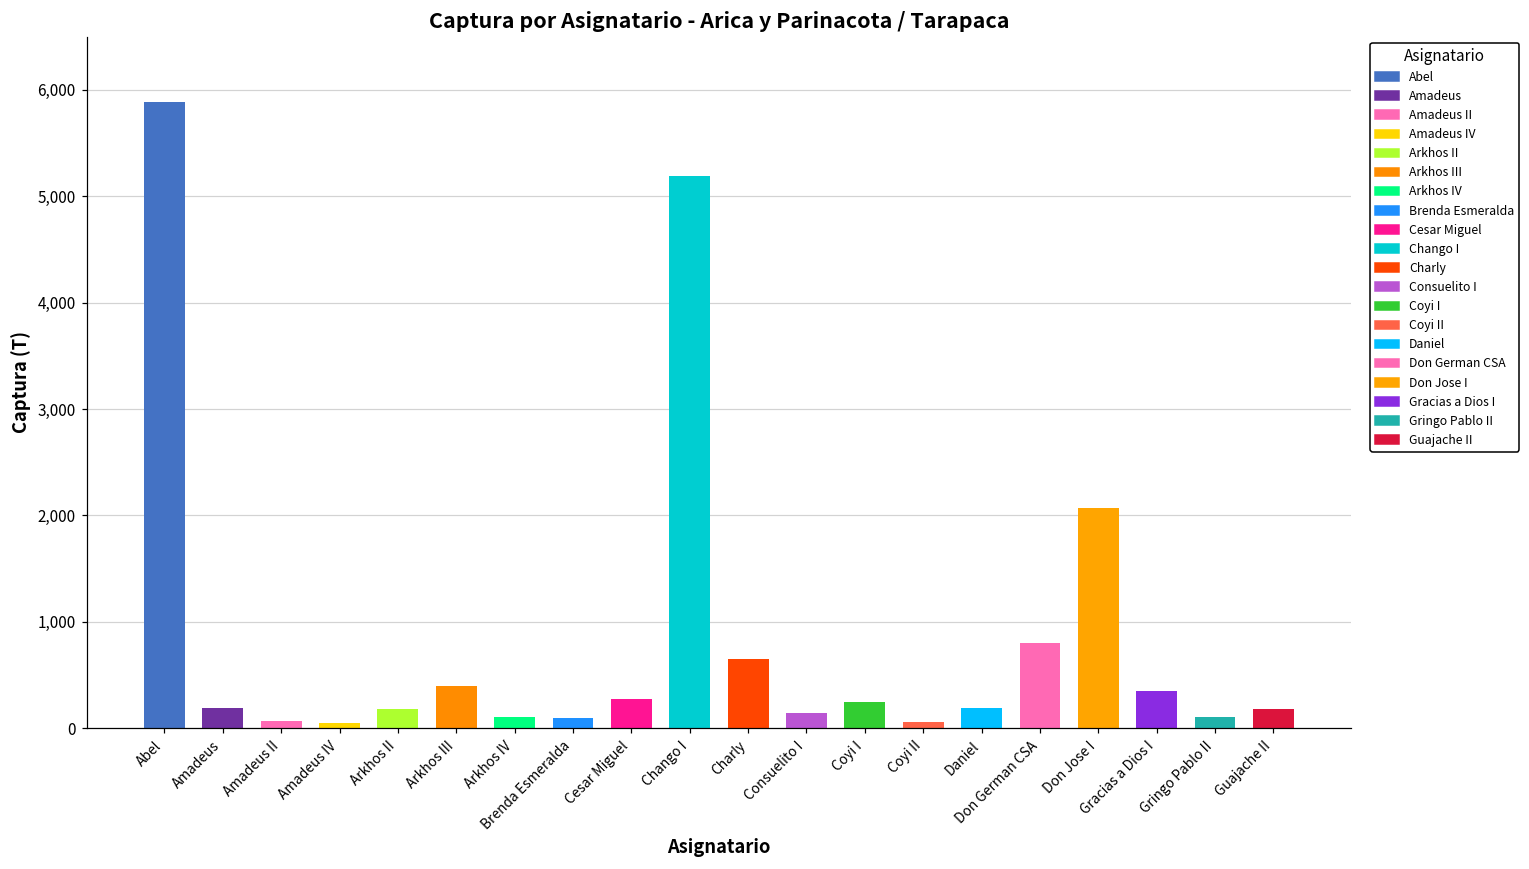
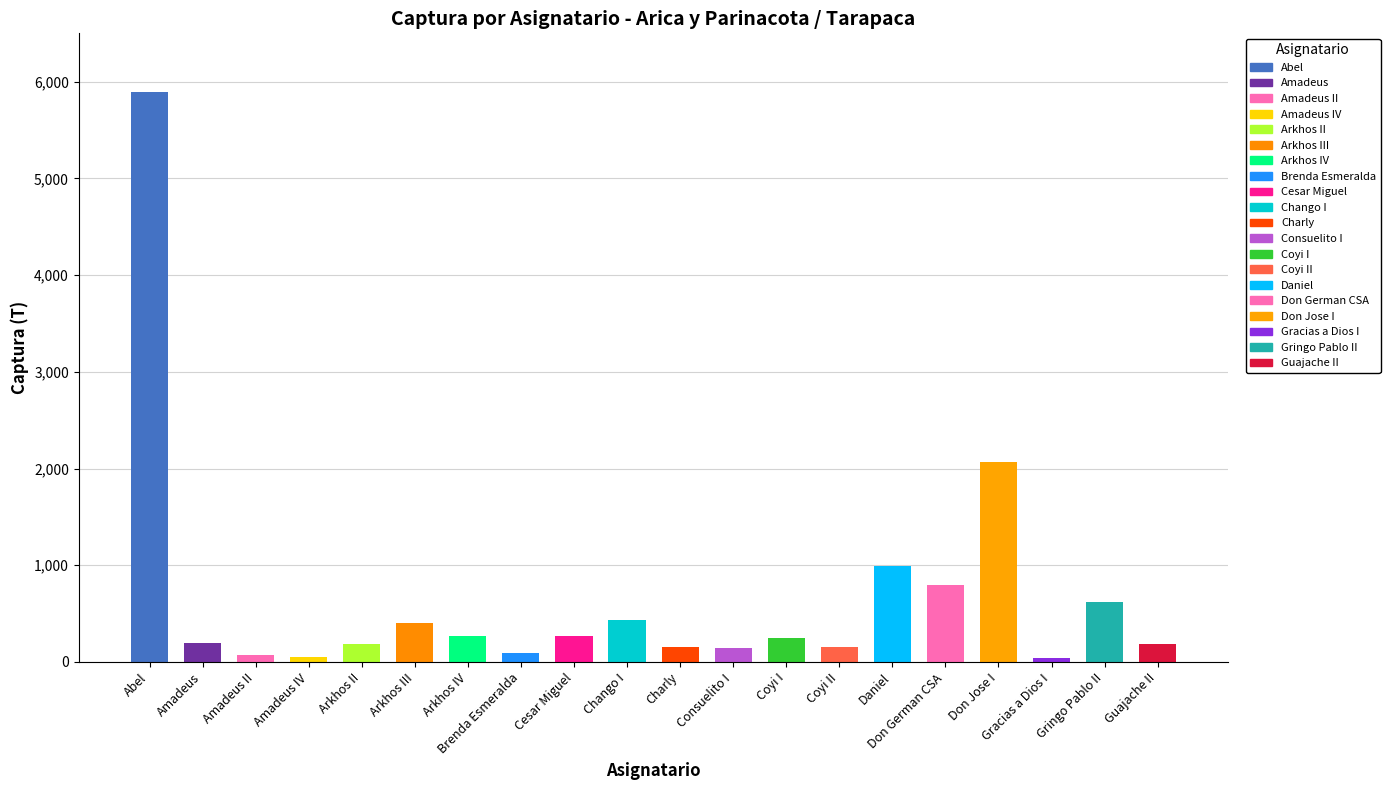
  {
    "Abel": "5,900",
    "Amadeus": "200",
    "Amadeus II": "100",
    "Amadeus IV": "0",
    "Arkhos II": "200",
    "Arkhos III": "400",
-   "Arkhos IV": "100",
+   "Arkhos IV": "300",
    "Brenda Esmeralda": "100",
    "Cesar Miguel": "300",
-   "Chango I": "5,200",
-   "Charly": "700",
+   "Chango I": "400",
+   "Charly": "200",
    "Consuelito I": "100",
    "Coyi I": "200",
-   "Coyi II": "100",
-   "Daniel": "200",
+   "Coyi II": "200",
+   "Daniel": "1,000",
    "Don German CSA": "800",
    "Don Jose I": "2,100",
-   "Gracias a Dios I": "300",
-   "Gringo Pablo II": "100",
+   "Gracias a Dios I": "0",
+   "Gringo Pablo II": "600",
    "Guajache II": "200"
  }
